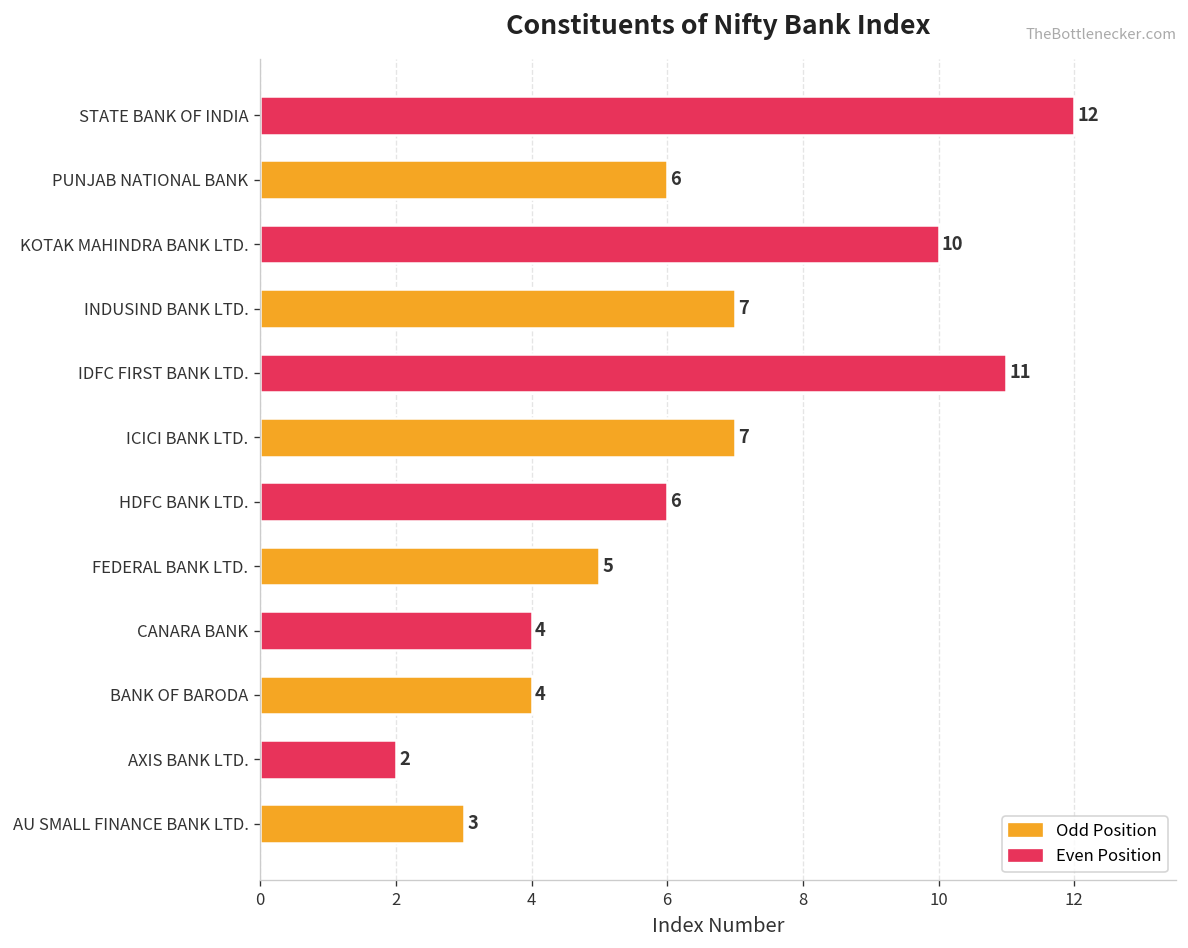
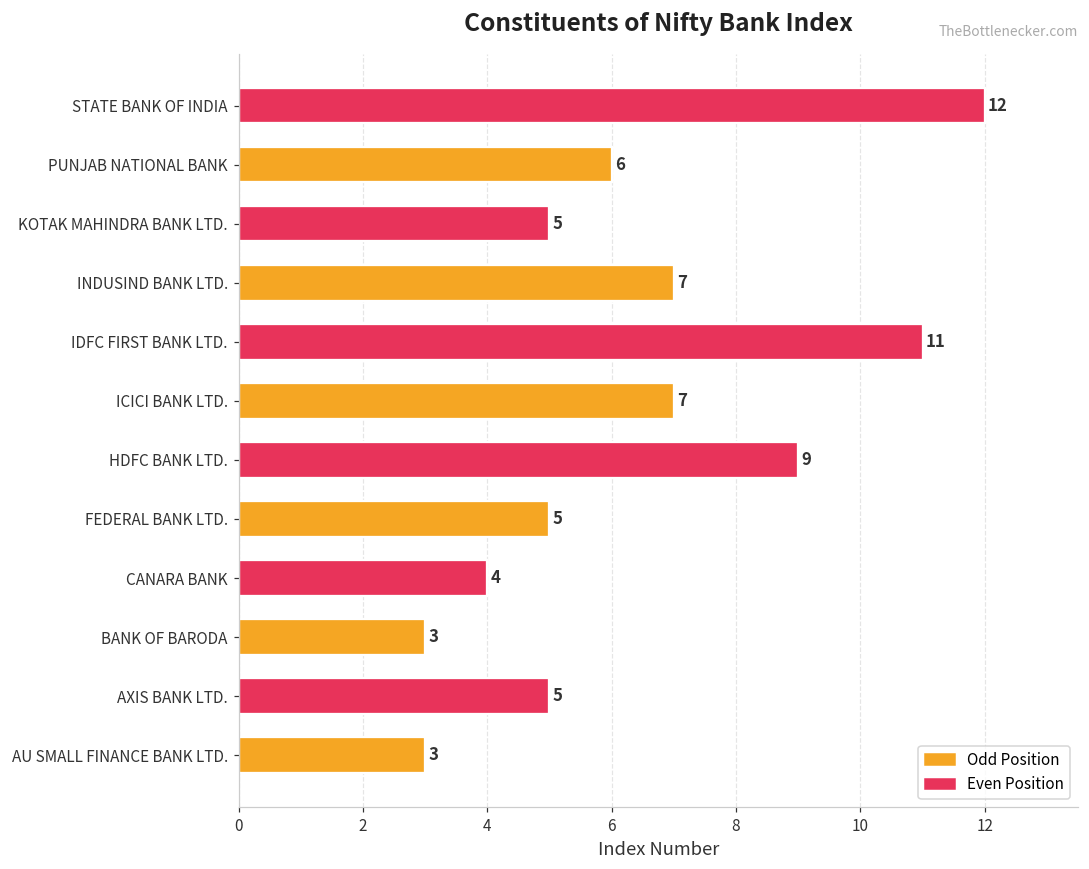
  {
    "STATE BANK OF INDIA": 12,
    "PUNJAB NATIONAL BANK": 6,
-   "KOTAK MAHINDRA BANK LTD.": 10,
+   "KOTAK MAHINDRA BANK LTD.": 5,
    "INDUSIND BANK LTD.": 7,
    "IDFC FIRST BANK LTD.": 11,
    "ICICI BANK LTD.": 7,
-   "HDFC BANK LTD.": 6,
+   "HDFC BANK LTD.": 9,
    "FEDERAL BANK LTD.": 5,
    "CANARA BANK": 4,
-   "BANK OF BARODA": 4,
-   "AXIS BANK LTD.": 2,
+   "BANK OF BARODA": 3,
+   "AXIS BANK LTD.": 5,
    "AU SMALL FINANCE BANK LTD.": 3
  }
